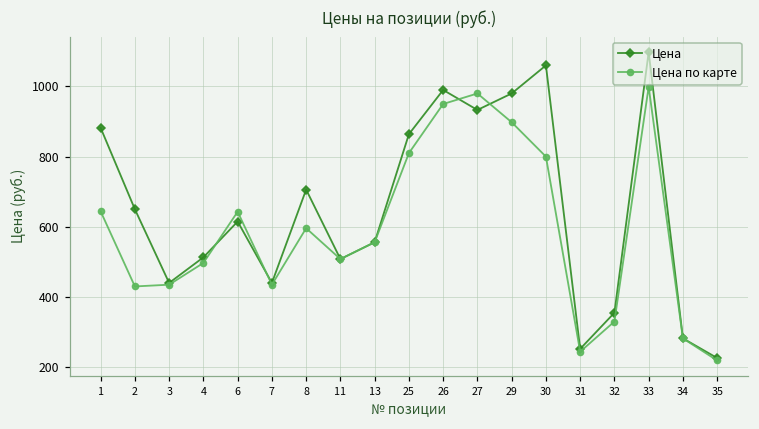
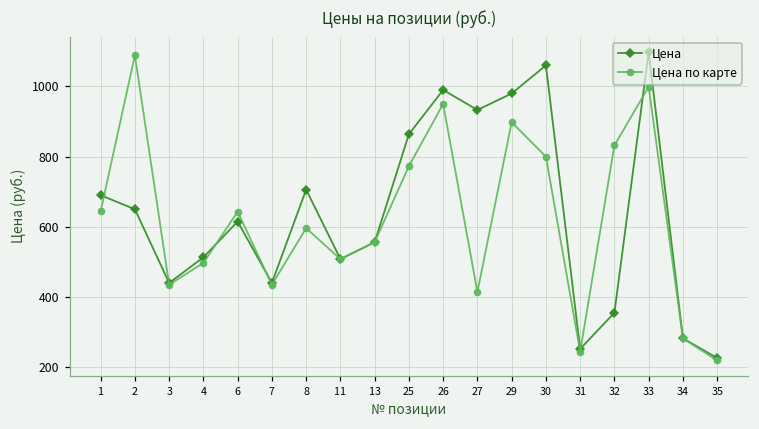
  {
    "Цена": {
-     "1": 880,
+     "1": 690,
      "2": 650,
      "4": 510,
      "6": 620,
      "8": 710,
      "25": 860,
      "26": 990,
      "27": 930,
      "29": 980,
      "30": 1060,
      "32": 360
    },
    "Цена по карте": {
      "1": 640,
-     "2": 430,
+     "2": 1090,
      "4": 500,
      "6": 640,
      "8": 600,
-     "25": 810,
+     "25": 770,
      "26": 950,
-     "27": 980,
+     "27": 410,
      "29": 900,
      "30": 800,
-     "32": 330,
+     "32": 830,
      "33": 1000
    }
  }
